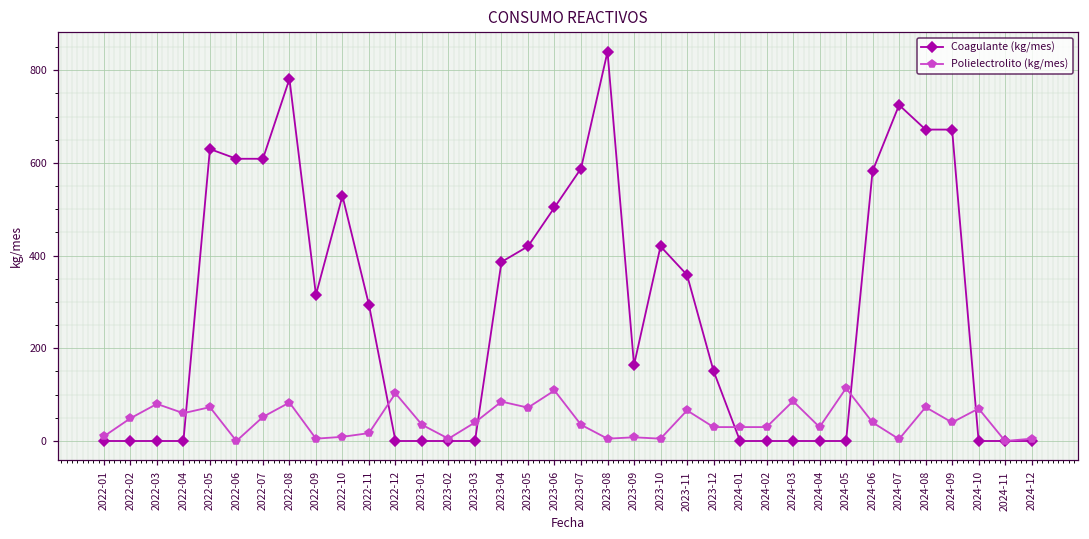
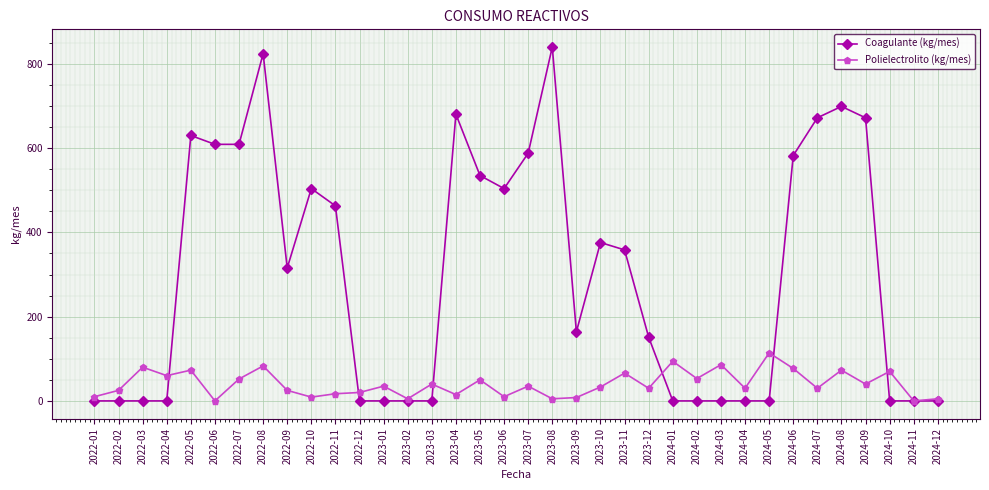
  {
    "Coagulante (kg/mes)": {
      "2022-01": 0,
      "2022-02": 0,
      "2022-03": 0,
      "2022-04": 0,
      "2022-05": 630,
      "2022-06": 610,
      "2022-07": 610,
-     "2022-08": 780,
+     "2022-08": 820,
      "2022-09": 320,
-     "2022-10": 530,
-     "2022-11": 290,
+     "2022-10": 500,
+     "2022-11": 460,
      "2022-12": 0,
      "2023-01": 0,
      "2023-03": 0,
-     "2023-04": 390,
-     "2023-05": 420,
+     "2023-04": 680,
+     "2023-05": 540,
      "2023-06": 500,
      "2023-07": 590,
      "2023-08": 840,
      "2023-09": 160,
-     "2023-10": 420,
+     "2023-10": 380,
      "2023-11": 360,
      "2023-12": 150,
      "2024-01": 0,
      "2024-02": 0,
      "2024-03": 0,
      "2024-04": 0,
      "2024-05": 0,
      "2024-06": 580,
-     "2024-07": 730,
-     "2024-08": 670,
+     "2024-07": 670,
+     "2024-08": 700,
      "2024-09": 670,
      "2024-10": 0
    },
    "Polielectrolito (kg/mes)": {
      "2022-01": 10,
-     "2022-02": 50,
+     "2022-02": 30,
      "2022-03": 80,
      "2022-04": 60,
      "2022-05": 70,
      "2022-06": 0,
      "2022-07": 50,
      "2022-08": 80,
-     "2022-09": 10,
+     "2022-09": 30,
      "2022-10": 10,
      "2022-11": 20,
-     "2022-12": 100,
+     "2022-12": 20,
      "2023-01": 40,
      "2023-03": 40,
-     "2023-04": 90,
-     "2023-05": 70,
-     "2023-06": 110,
+     "2023-04": 20,
+     "2023-05": 50,
+     "2023-06": 10,
      "2023-07": 40,
      "2023-08": 10,
      "2023-09": 10,
-     "2023-10": 10,
+     "2023-10": 30,
      "2023-11": 70,
      "2023-12": 30,
-     "2024-01": 30,
-     "2024-02": 30,
+     "2024-01": 90,
+     "2024-02": 50,
      "2024-03": 90,
      "2024-04": 30,
      "2024-05": 110,
-     "2024-06": 40,
-     "2024-07": 0,
+     "2024-06": 80,
+     "2024-07": 30,
      "2024-08": 70,
      "2024-09": 40,
      "2024-10": 70
    }
  }
